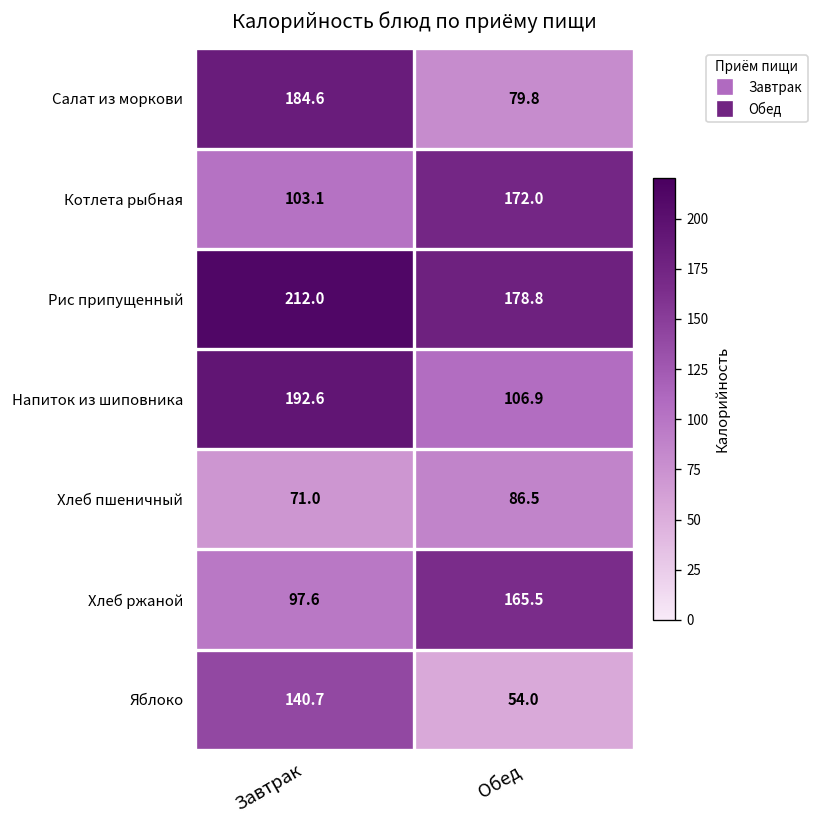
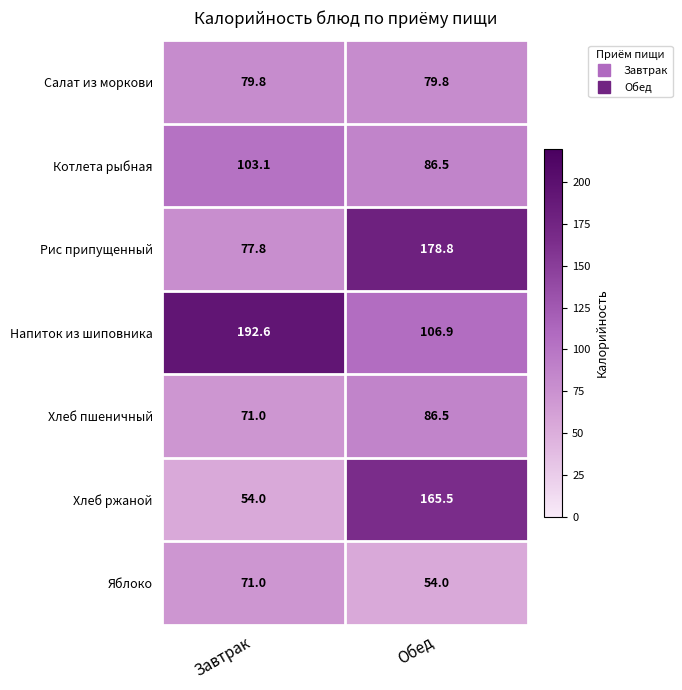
  {
    "Салат из моркови": {
-     "Завтрак": 184.6,
+     "Завтрак": 79.8,
      "Обед": 79.8
    },
    "Котлета рыбная": {
      "Завтрак": 103.1,
-     "Обед": 172.0
+     "Обед": 86.5
    },
    "Рис припущенный": {
-     "Завтрак": 212.0,
+     "Завтрак": 77.8,
      "Обед": 178.8
    },
    "Напиток из шиповника": {
      "Завтрак": 192.6,
      "Обед": 106.9
    },
    "Хлеб пшеничный": {
      "Завтрак": 71.0,
      "Обед": 86.5
    },
    "Хлеб ржаной": {
-     "Завтрак": 97.6,
+     "Завтрак": 54.0,
      "Обед": 165.5
    },
    "Яблоко": {
-     "Завтрак": 140.7,
+     "Завтрак": 71.0,
      "Обед": 54.0
    }
  }
